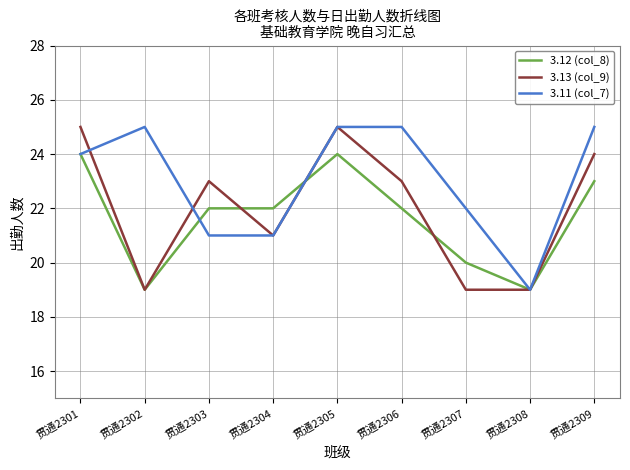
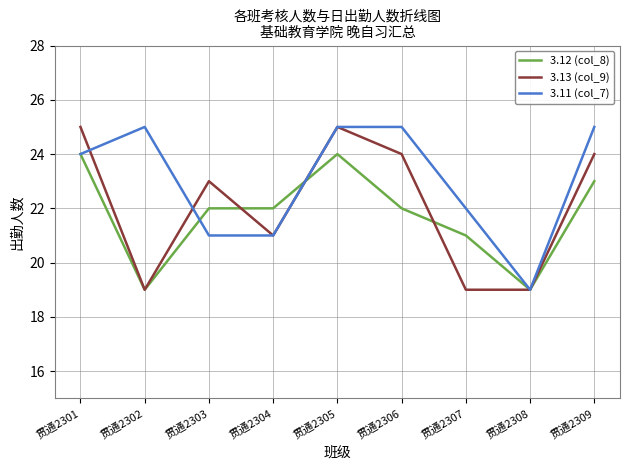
  {
    "3.12 (col_8)": {
      "贯通2303": 22,
      "贯通2304": 22,
      "贯通2305": 24,
      "贯通2306": 22,
-     "贯通2307": 20,
+     "贯通2307": 21,
      "贯通2309": 23
    },
    "3.13 (col_9)": {
      "贯通2301": 25,
      "贯通2303": 23,
-     "贯通2306": 23,
+     "贯通2306": 24,
      "贯通2307": 19,
      "贯通2309": 24
    },
    "3.11 (col_7)": {
      "贯通2302": 25,
      "贯通2303": 21,
      "贯通2306": 25,
      "贯通2307": 22,
      "贯通2309": 25
    }
  }
